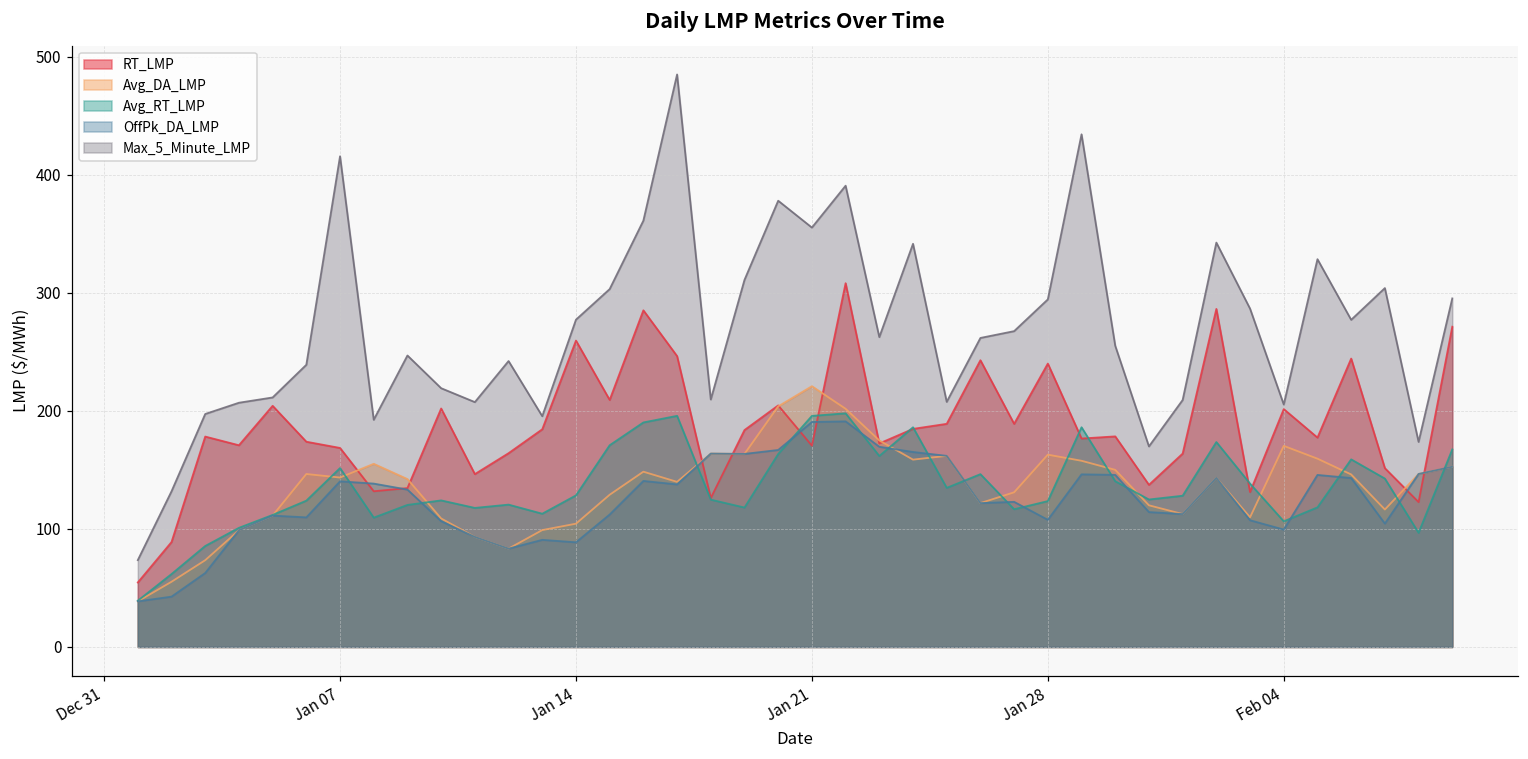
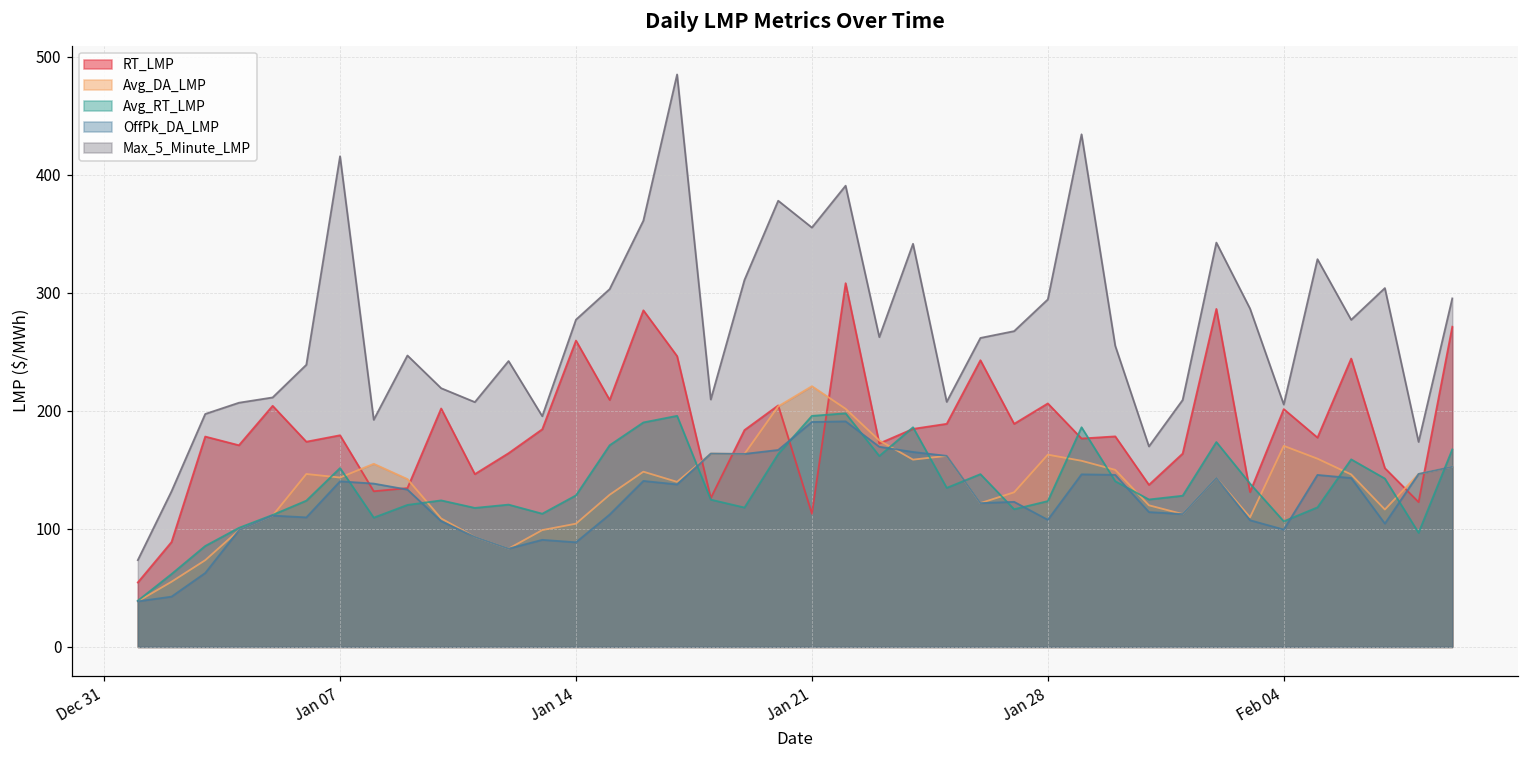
  {
    "RT_LMP": {
-     "Jan 07": 169,
+     "Jan 07": 179,
      "Jan 14": 259,
-     "Jan 21": 170,
-     "Jan 28": 240,
+     "Jan 21": 113,
+     "Jan 28": 206,
      "Feb 04": 201
    },
    "Avg_DA_LMP": {
      "Jan 07": 143,
      "Jan 14": 104,
      "Jan 21": 221,
      "Jan 28": 163,
      "Feb 04": 170
    }
  }
